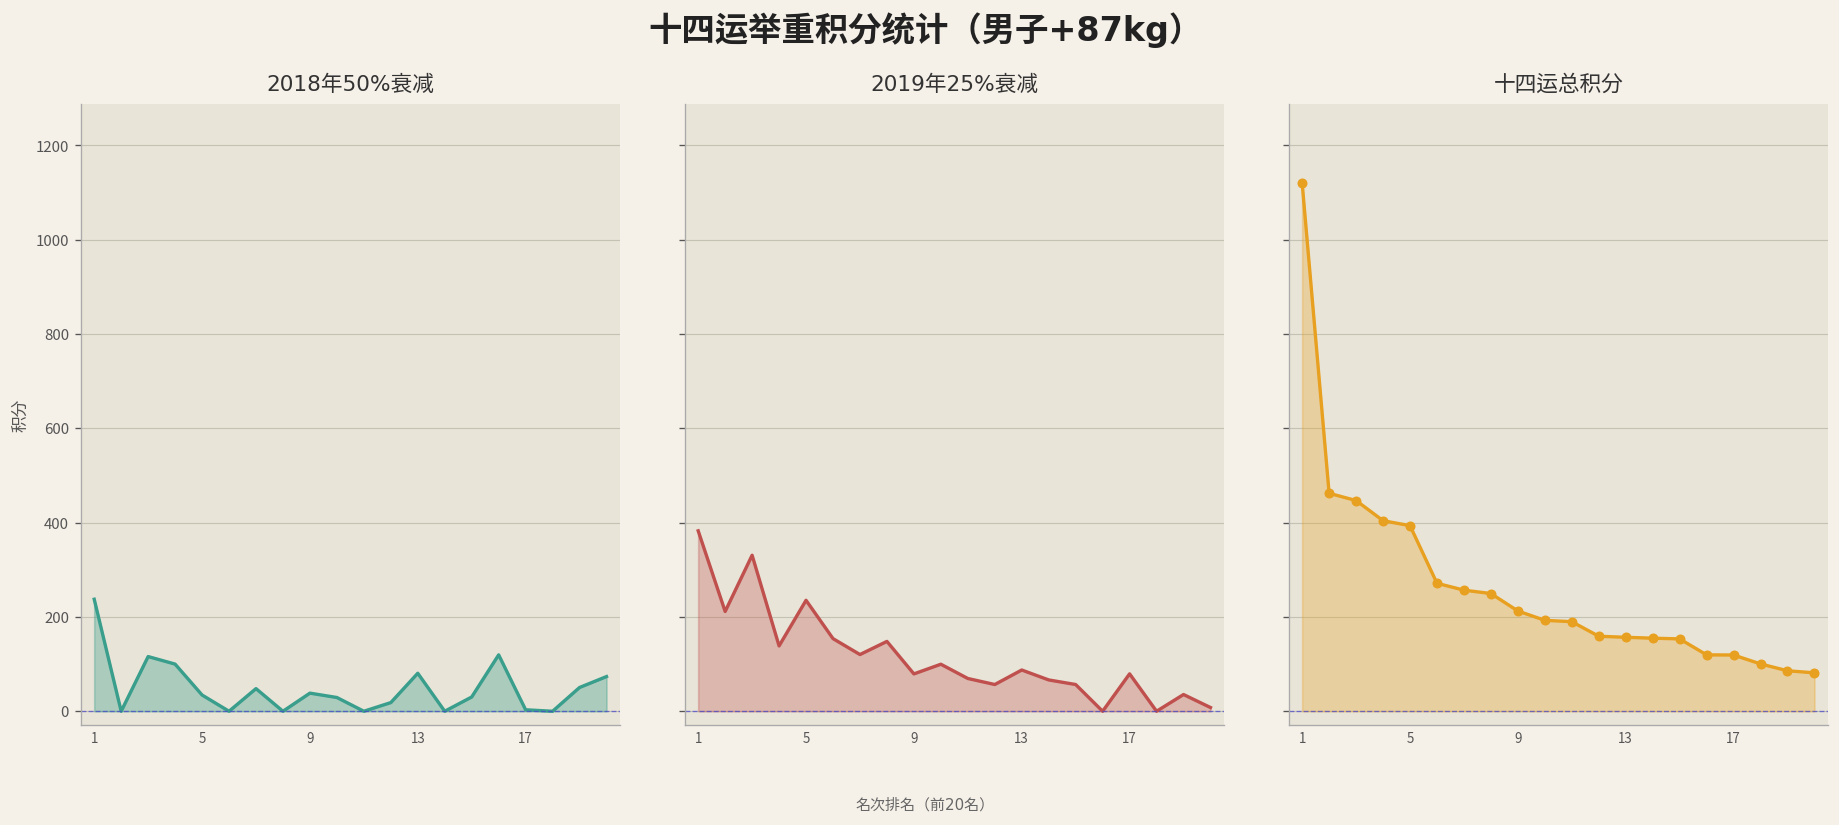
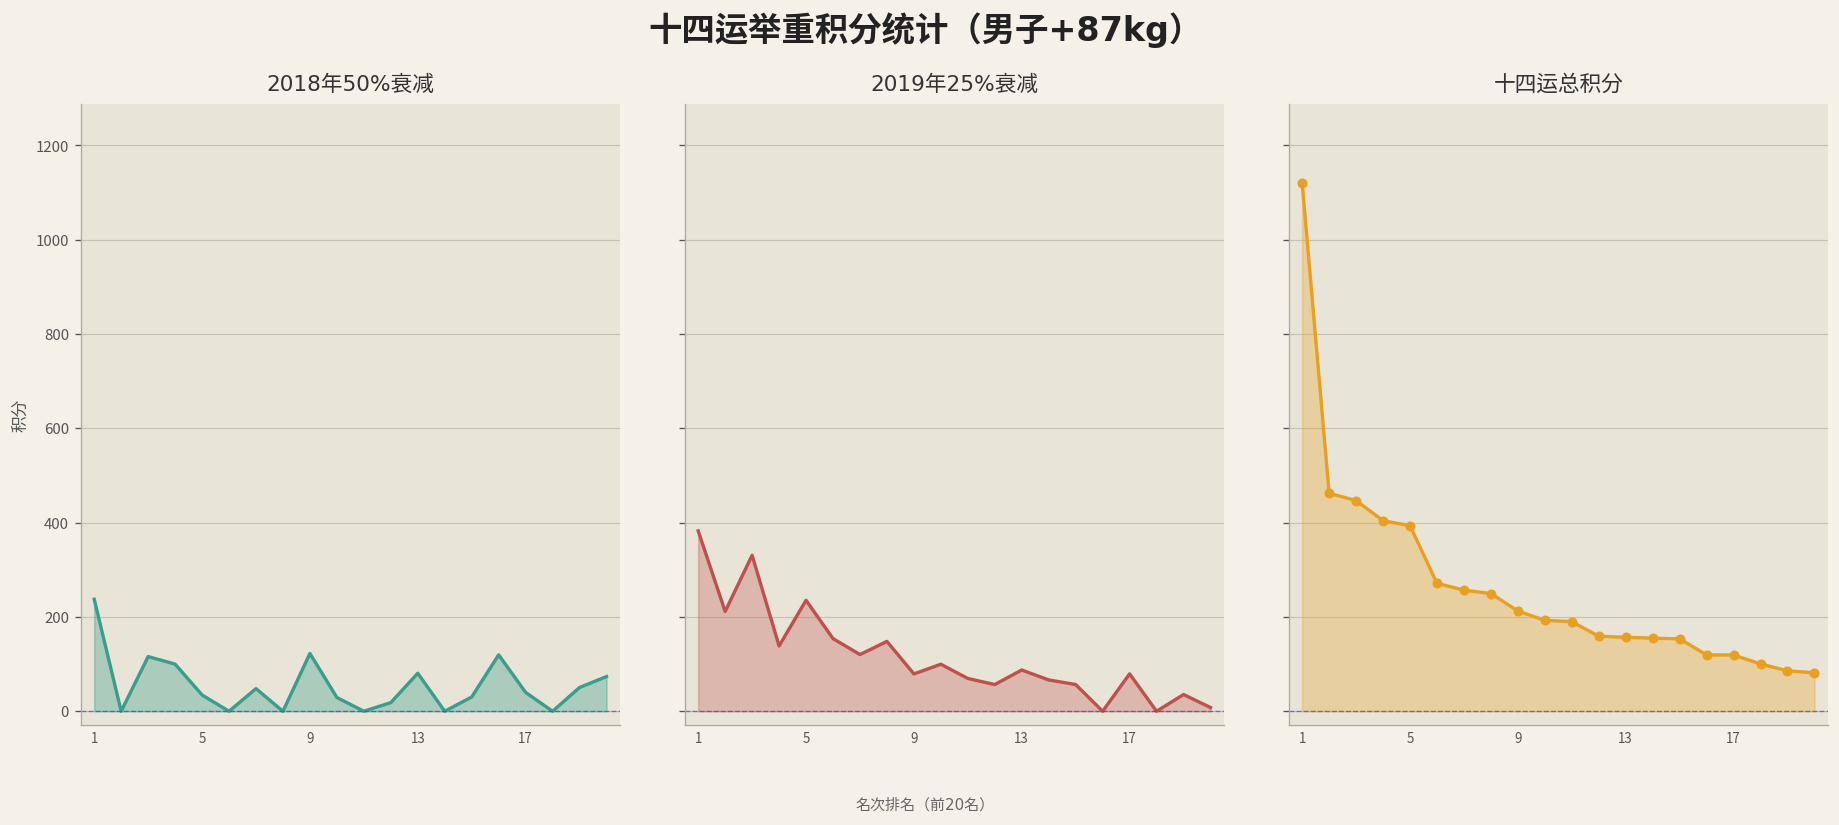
  {
    "2018年50%衰减": {
      "1": 240,
      "5": 30,
-     "9": 40,
+     "9": 120,
      "13": 80,
-     "17": 0
+     "17": 40
    }
  }
